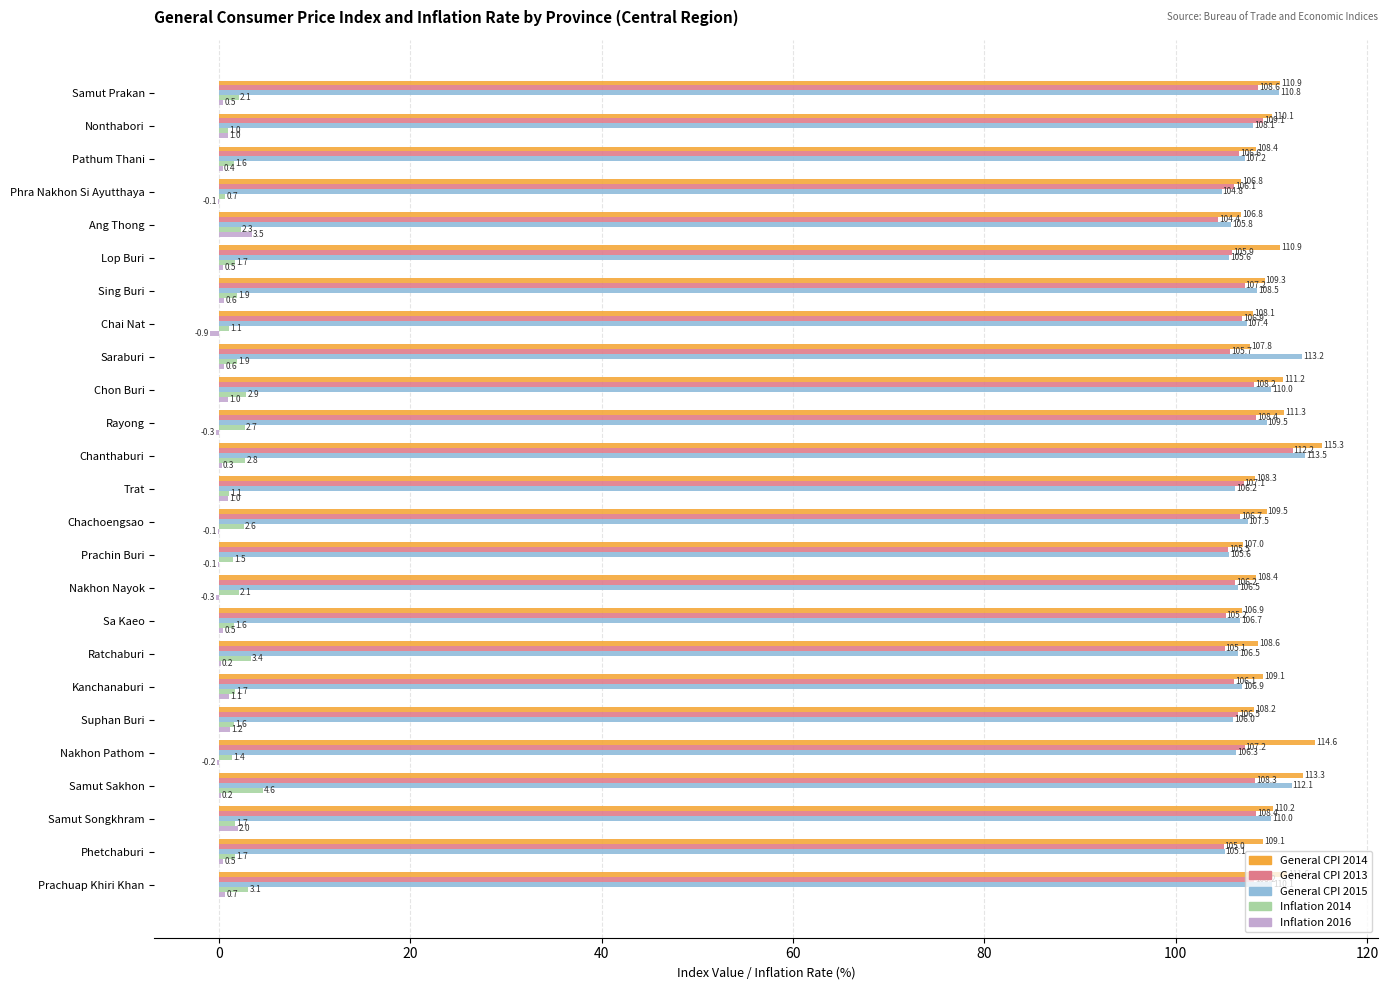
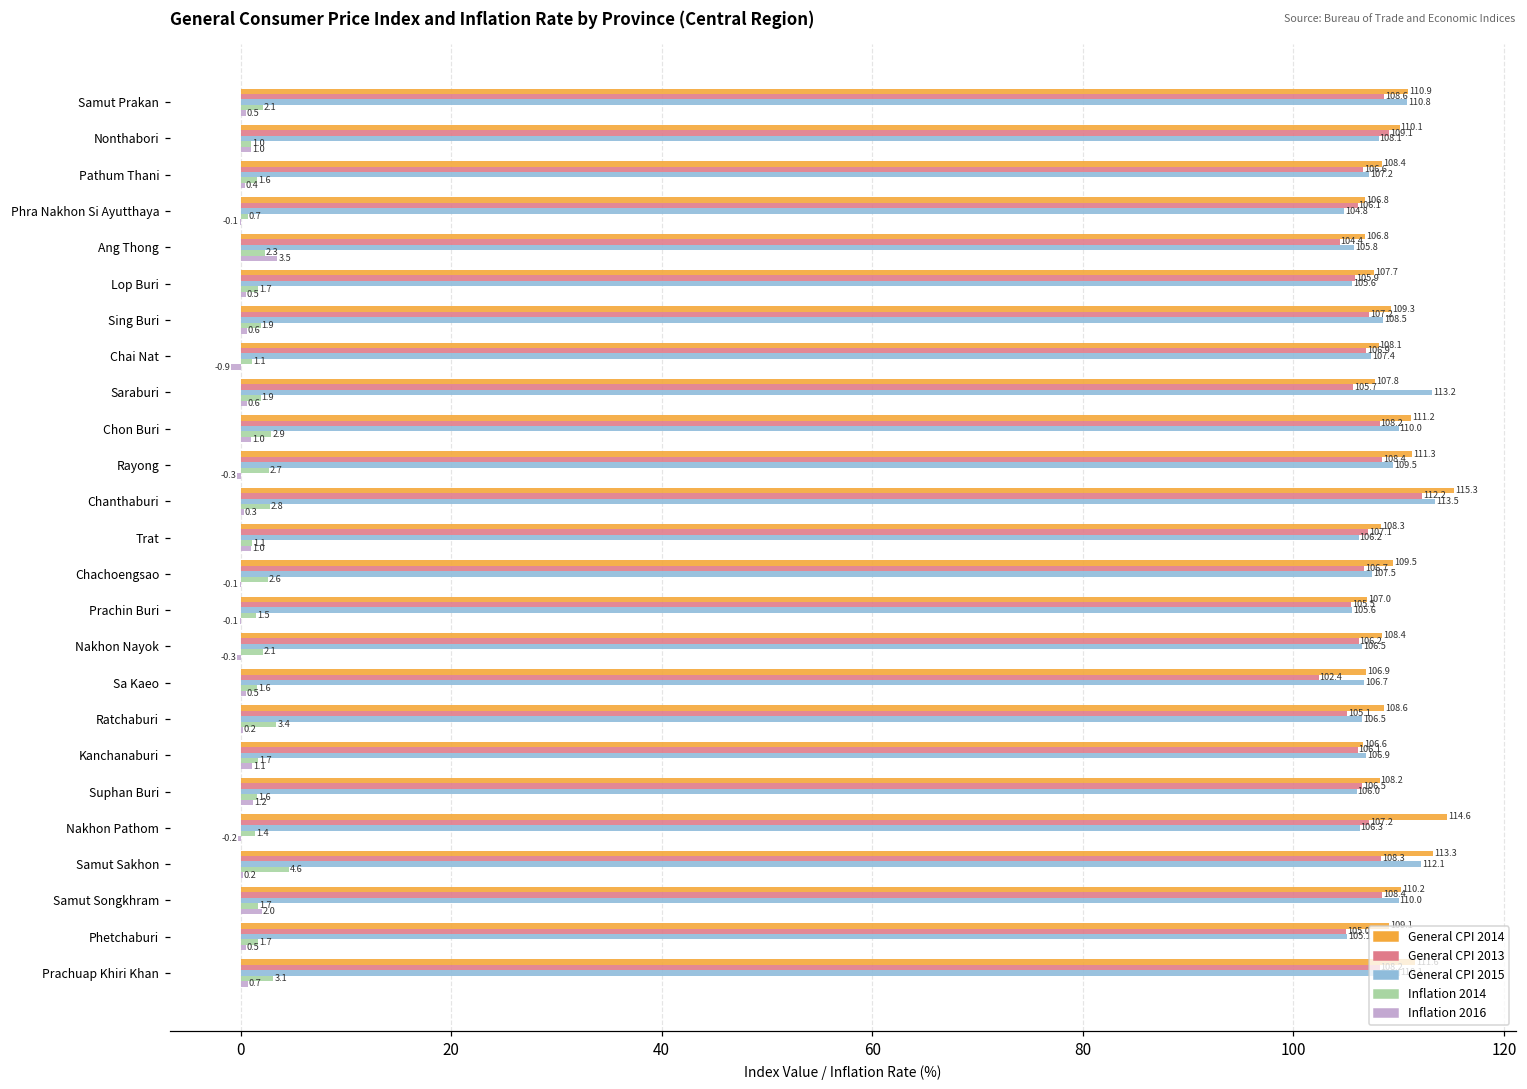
  {
    "General CPI 2014": {
      "Samut Prakan": 110.9,
      "Pathum Thani": 108.4,
      "Ang Thong": 106.8,
-     "Lop Buri": 110.9,
+     "Lop Buri": 107.7,
      "Sing Buri": 109.3,
      "Saraburi": 107.8,
      "Chon Buri": 111.2,
      "Rayong": 111.3,
      "Chanthaburi": 115.3,
      "Chachoengsao": 109.5,
      "Prachin Buri": 107.0,
      "Nakhon Nayok": 108.4,
      "Sa Kaeo": 106.9,
      "Ratchaburi": 108.6,
-     "Kanchanaburi": 109.1,
+     "Kanchanaburi": 106.6,
      "Suphan Buri": 108.2,
      "Nakhon Pathom": 114.6,
      "Samut Sakhon": 113.3,
      "Samut Songkhram": 110.2,
      "Phetchaburi": 109.1
    },
    "General CPI 2013": {
      "Samut Prakan": 108.6,
      "Saraburi": 105.7,
      "Chon Buri": 108.2,
-     "Sa Kaeo": 105.2,
+     "Sa Kaeo": 102.4,
      "Samut Sakhon": 108.3,
      "Samut Songkhram": 108.4
    },
    "Inflation 2014": {
      "Samut Prakan": 2.1,
      "Pathum Thani": 1.6,
      "Phra Nakhon Si Ayutthaya": 0.7,
      "Ang Thong": 2.3,
      "Lop Buri": 1.7,
      "Sing Buri": 1.9,
      "Chai Nat": 1.1,
      "Saraburi": 1.9,
      "Chon Buri": 2.9,
      "Rayong": 2.7,
      "Chanthaburi": 2.8,
      "Chachoengsao": 2.6,
      "Prachin Buri": 1.5,
      "Nakhon Nayok": 2.1,
      "Sa Kaeo": 1.6,
      "Ratchaburi": 3.4,
      "Nakhon Pathom": 1.4,
      "Samut Sakhon": 4.6,
      "Phetchaburi": 1.7,
      "Prachuap Khiri Khan": 3.1
    }
  }
